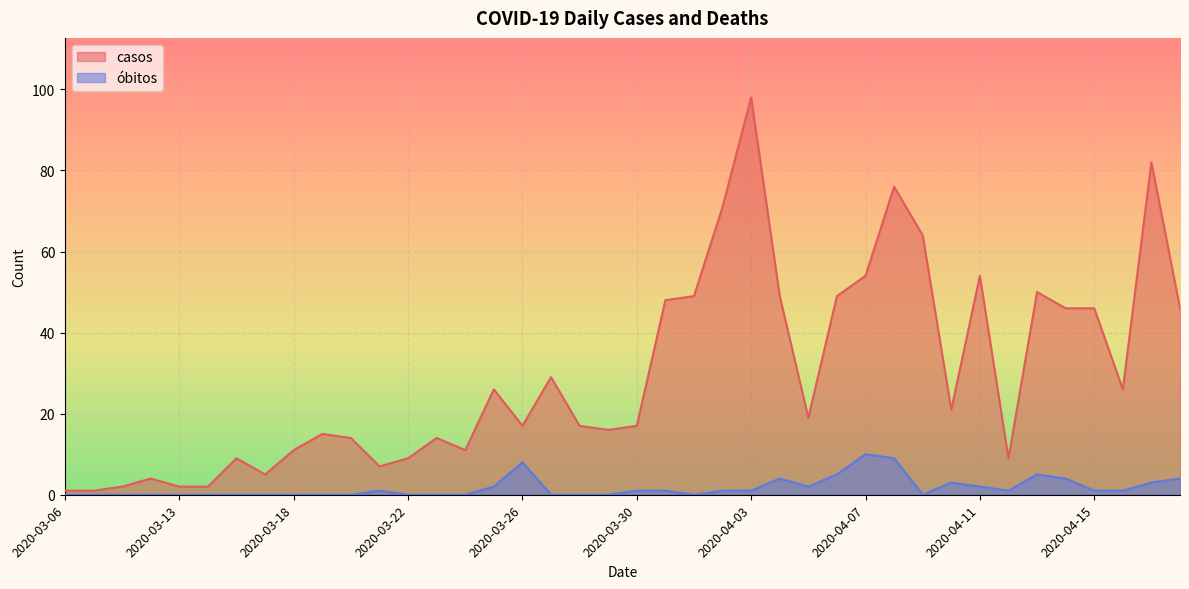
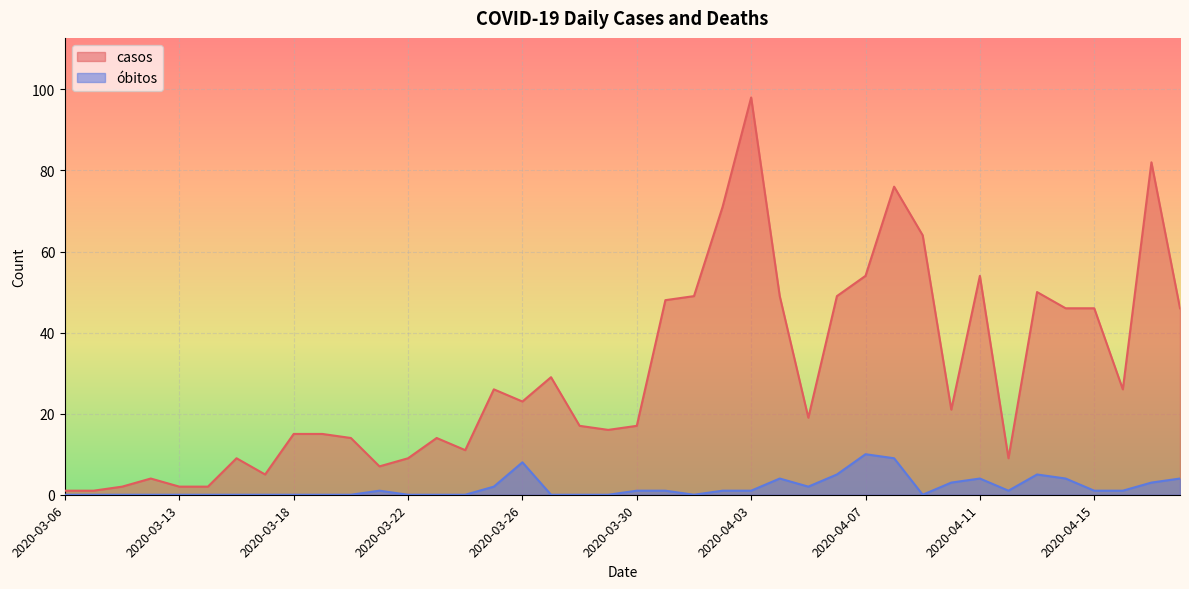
  {
    "casos": {
      "2020-03-06": 1,
      "2020-03-13": 2,
-     "2020-03-18": 11,
+     "2020-03-18": 15,
      "2020-03-22": 9,
-     "2020-03-26": 17,
+     "2020-03-26": 23,
      "2020-03-30": 17,
      "2020-04-03": 98,
      "2020-04-07": 54,
      "2020-04-11": 54,
      "2020-04-15": 46
    },
    "óbitos": {
      "2020-03-06": 0,
      "2020-03-13": 0,
      "2020-03-18": 0,
      "2020-03-22": 0,
      "2020-03-26": 8,
      "2020-03-30": 1,
      "2020-04-03": 1,
      "2020-04-07": 10,
-     "2020-04-11": 2,
+     "2020-04-11": 4,
      "2020-04-15": 1
    }
  }
